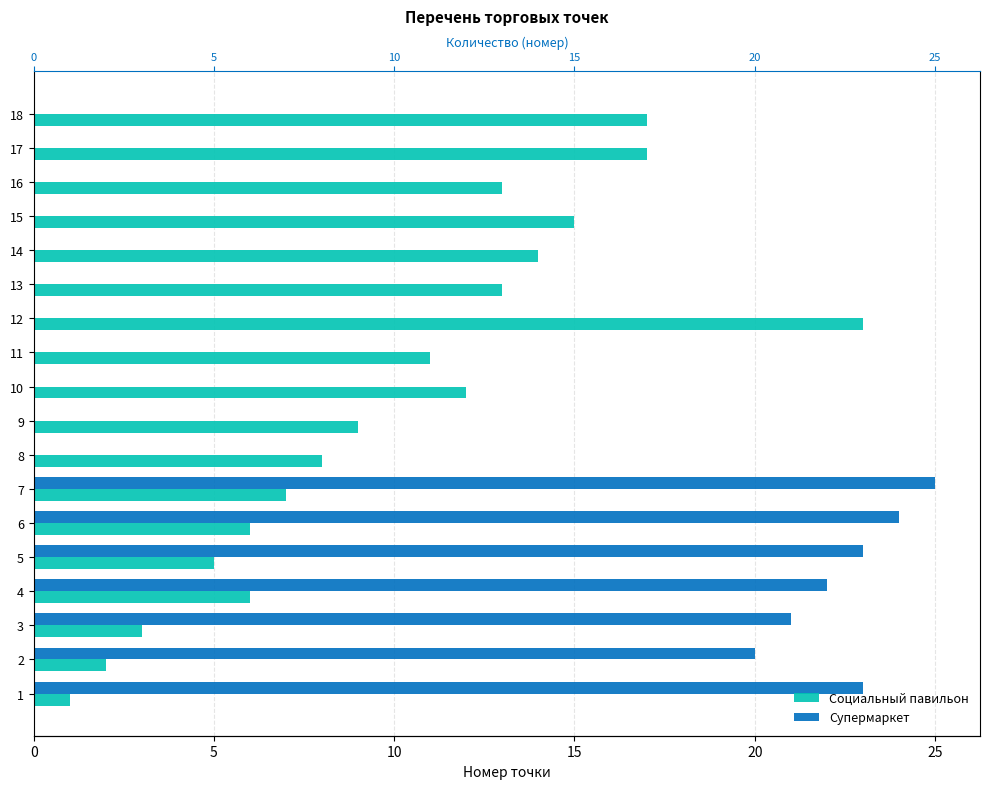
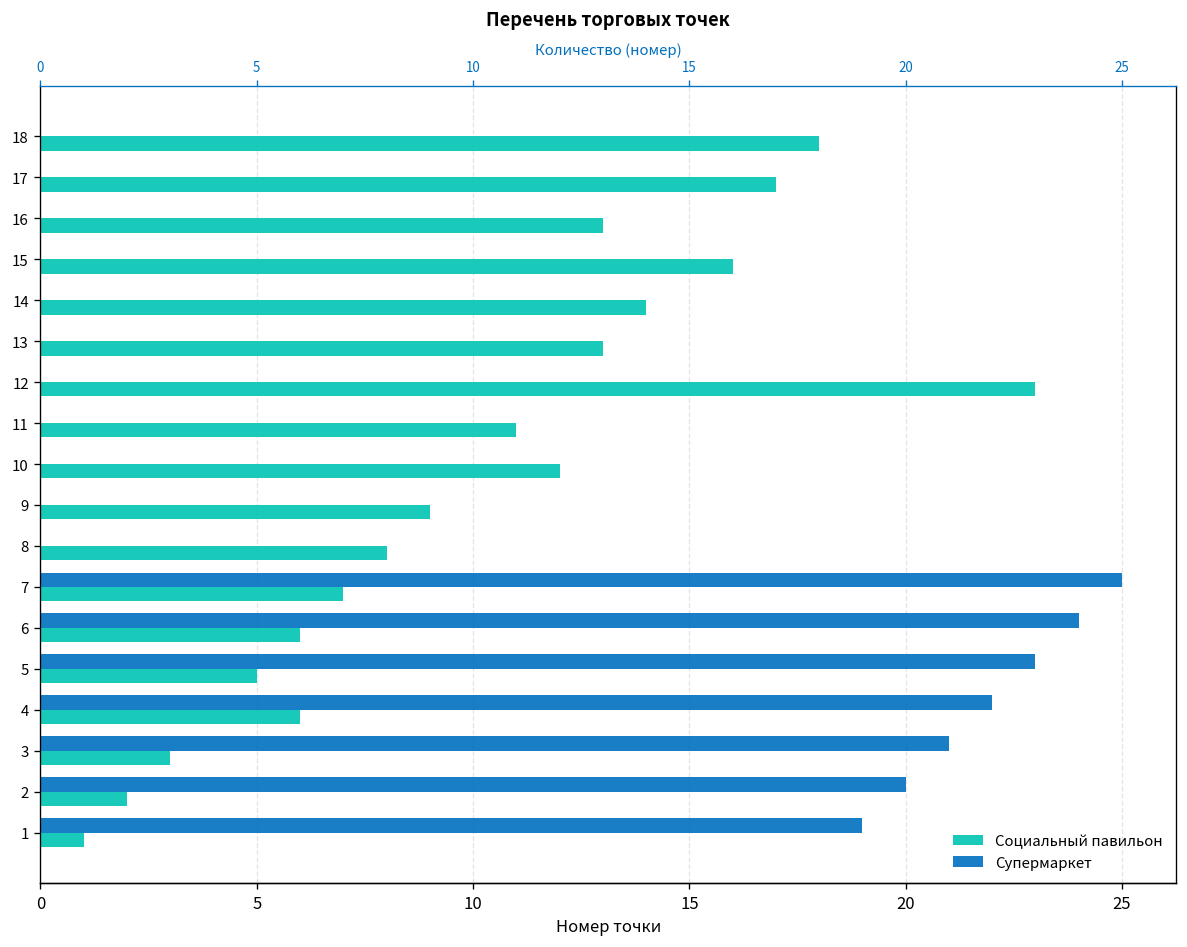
  {
    "Социальный павильон": {
-     "18": 17,
+     "18": 18,
      "17": 17,
      "16": 13,
-     "15": 15,
+     "15": 16,
      "14": 14,
      "13": 13,
      "12": 23,
      "11": 11,
      "10": 12,
      "9": 9,
      "8": 8,
      "7": 7,
      "6": 6,
      "5": 5,
      "4": 6,
      "3": 3,
      "2": 2,
      "1": 1
    },
    "Супермаркет": {
      "18": 0,
      "17": 0,
      "16": 0,
      "15": 0,
      "14": 0,
      "13": 0,
      "12": 0,
      "11": 0,
      "10": 0,
      "9": 0,
      "8": 0,
      "7": 25,
      "6": 24,
      "5": 23,
      "4": 22,
      "3": 21,
      "2": 20,
-     "1": 23
+     "1": 19
    }
  }
